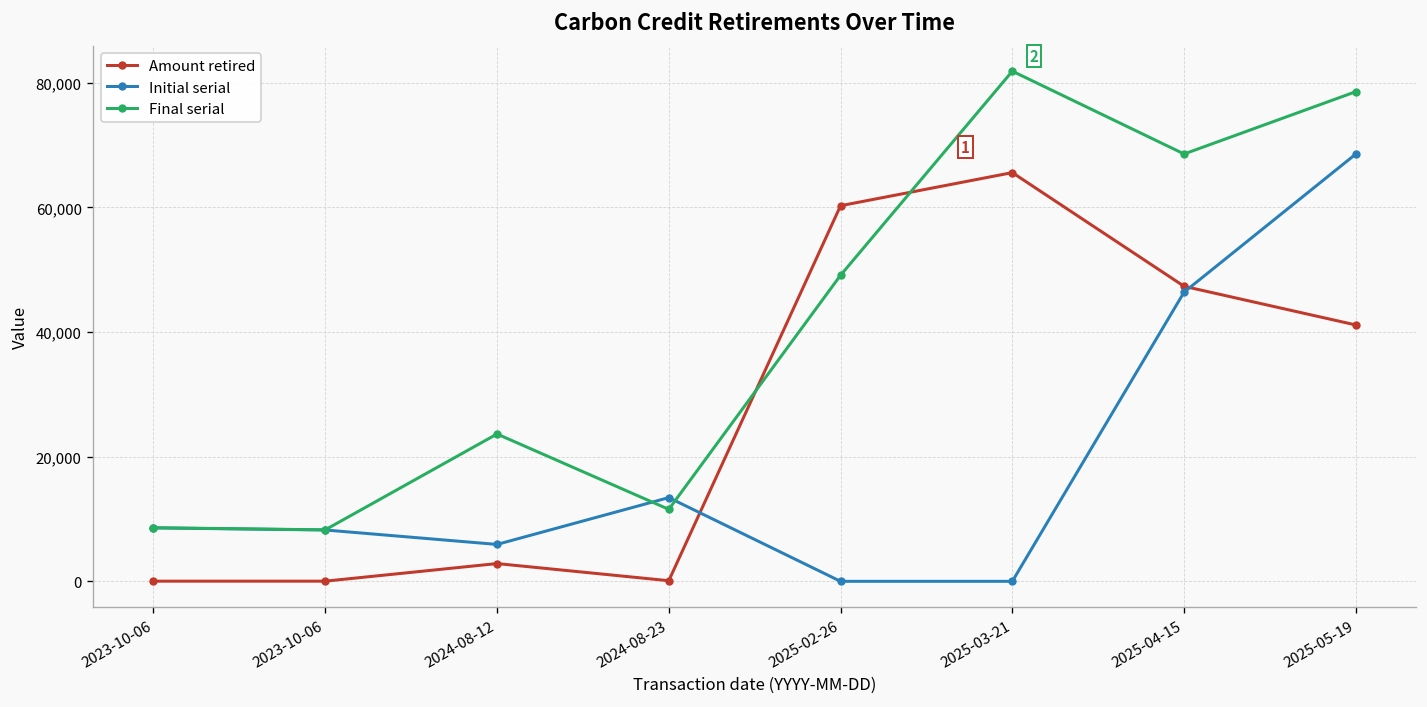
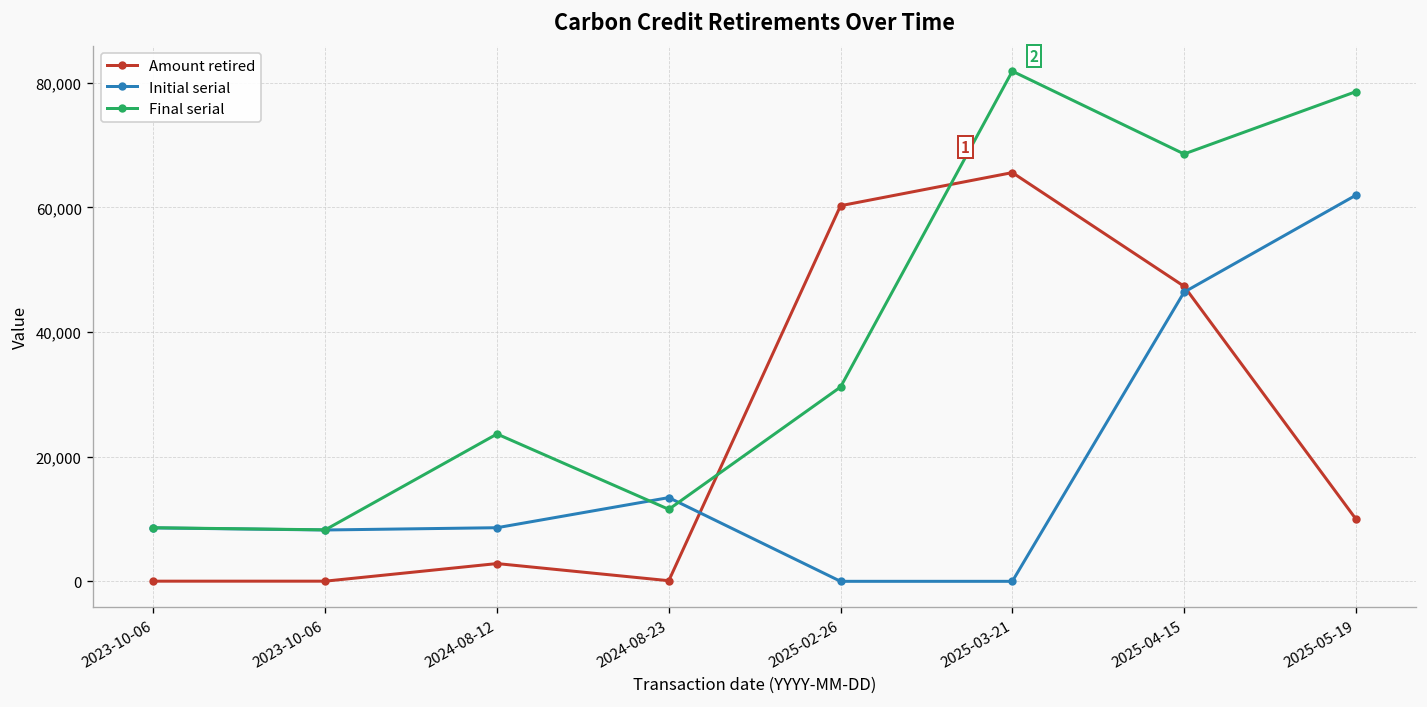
  {
    "Amount retired": {
      "2024-08-12": "3,000",
      "2024-08-23": "0",
      "2025-02-26": "60,000",
      "2025-03-21": "66,000",
      "2025-04-15": "47,000",
-     "2025-05-19": "41,000"
+     "2025-05-19": "10,000"
    },
    "Initial serial": {
-     "2024-08-12": "6,000",
+     "2024-08-12": "9,000",
      "2024-08-23": "13,000",
      "2025-02-26": "0",
      "2025-03-21": "0",
      "2025-04-15": "46,000",
-     "2025-05-19": "69,000"
+     "2025-05-19": "62,000"
    },
    "Final serial": {
      "2024-08-12": "24,000",
      "2024-08-23": "12,000",
-     "2025-02-26": "49,000",
+     "2025-02-26": "31,000",
      "2025-04-15": "69,000",
      "2025-05-19": "79,000"
    }
  }
